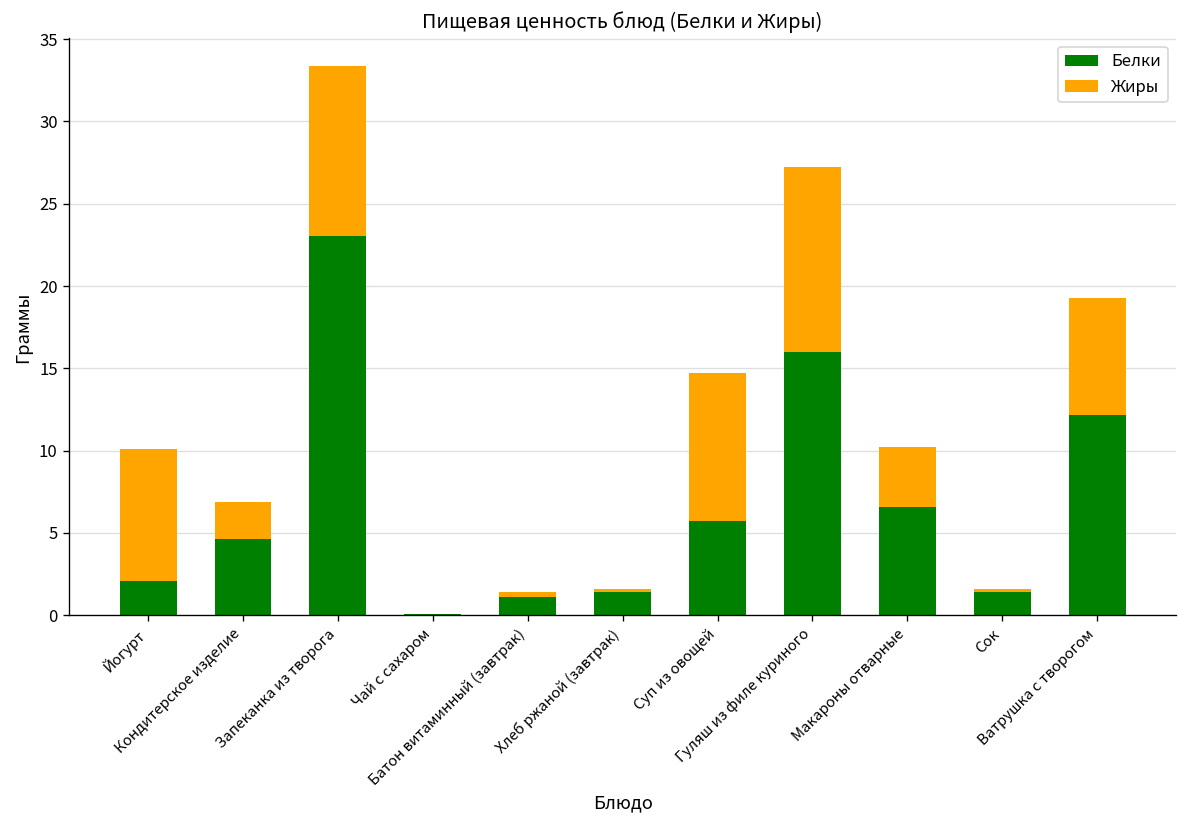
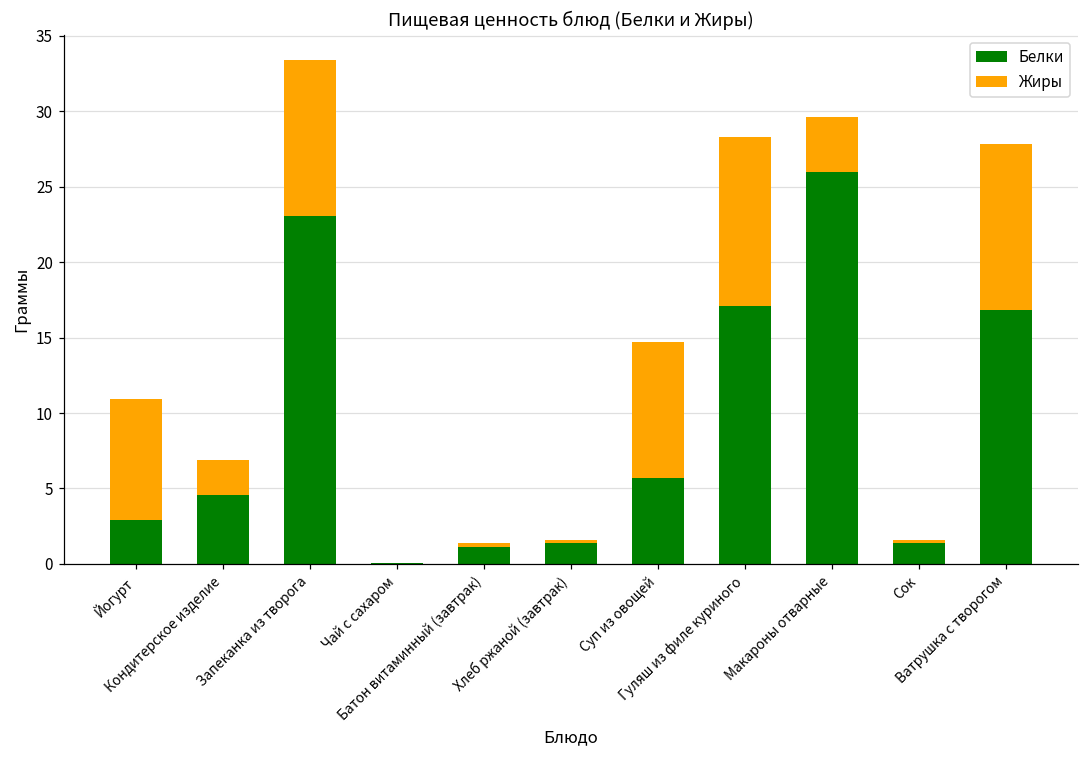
  {
    "Белки": {
-     "Йогурт": 2.1,
+     "Йогурт": 2.9,
      "Кондитерское изделие": 4.6,
      "Запеканка из творога": 23.0,
      "Батон витаминный (завтрак)": 1.1,
      "Хлеб ржаной (завтрак)": 1.4,
      "Суп из овощей": 5.7,
-     "Гуляш из филе куриного": 16.0,
-     "Макароны отварные": 6.6,
+     "Гуляш из филе куриного": 17.1,
+     "Макароны отварные": 26.0,
      "Сок": 1.4,
-     "Ватрушка с творогом": 12.1
+     "Ватрушка с творогом": 16.9
    },
    "Жиры": {
      "Йогурт": 8.0,
      "Кондитерское изделие": 2.3,
      "Запеканка из творога": 10.3,
      "Батон витаминный (завтрак)": 0.3,
      "Хлеб ржаной (завтрак)": 0.2,
      "Суп из овощей": 9.0,
      "Гуляш из филе куриного": 11.2,
      "Макароны отварные": 3.6,
      "Сок": 0.2,
-     "Ватрушка с творогом": 7.1
+     "Ватрушка с творогом": 11.0
    }
  }
